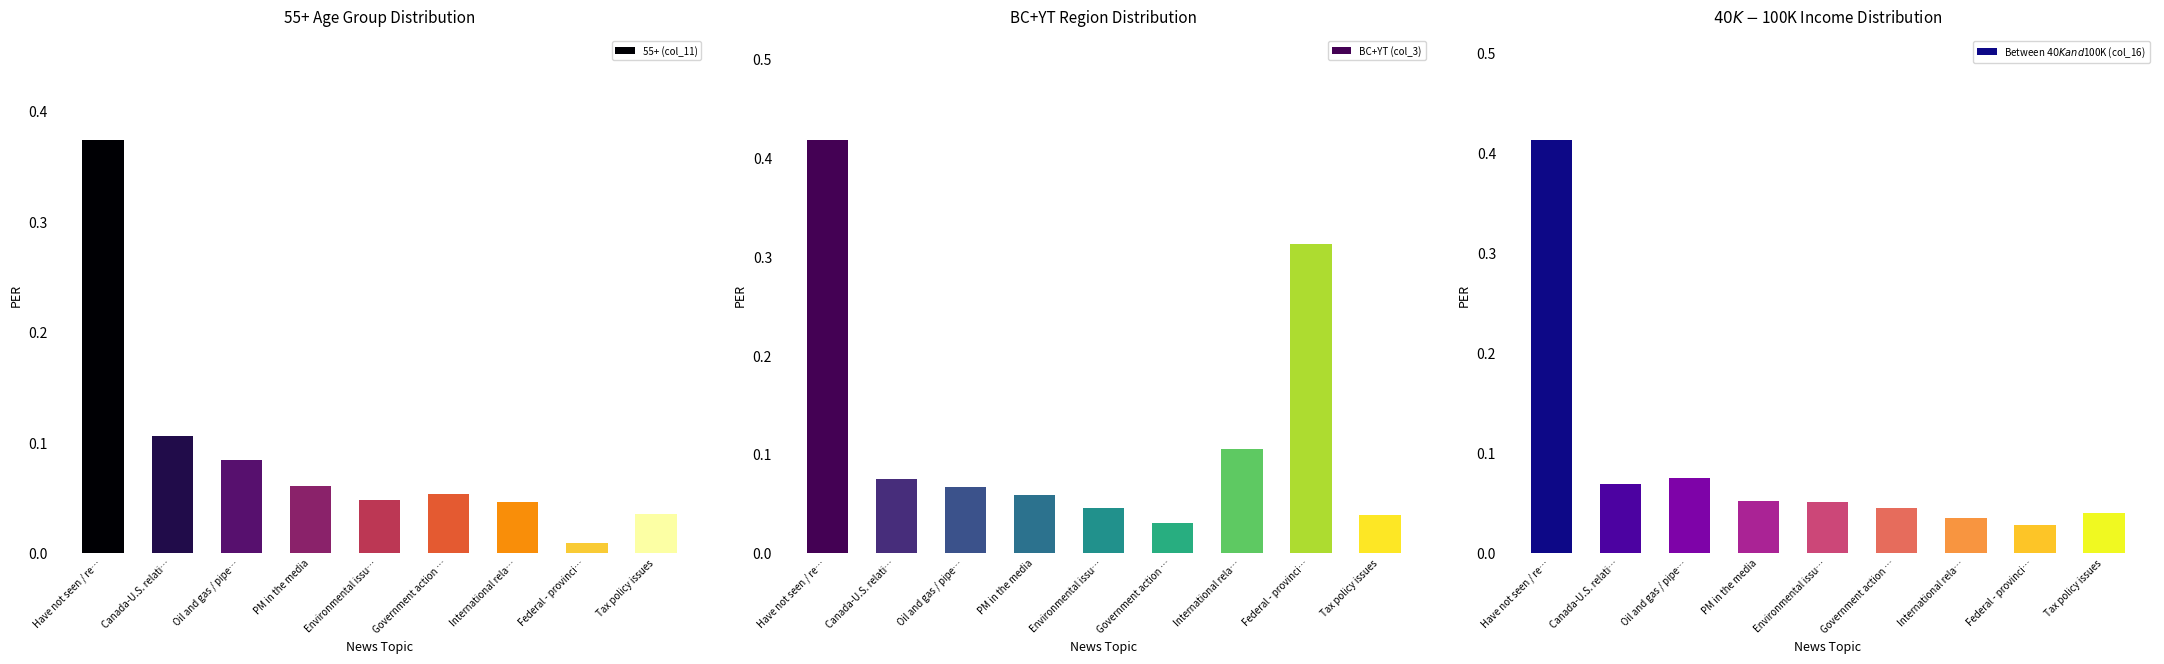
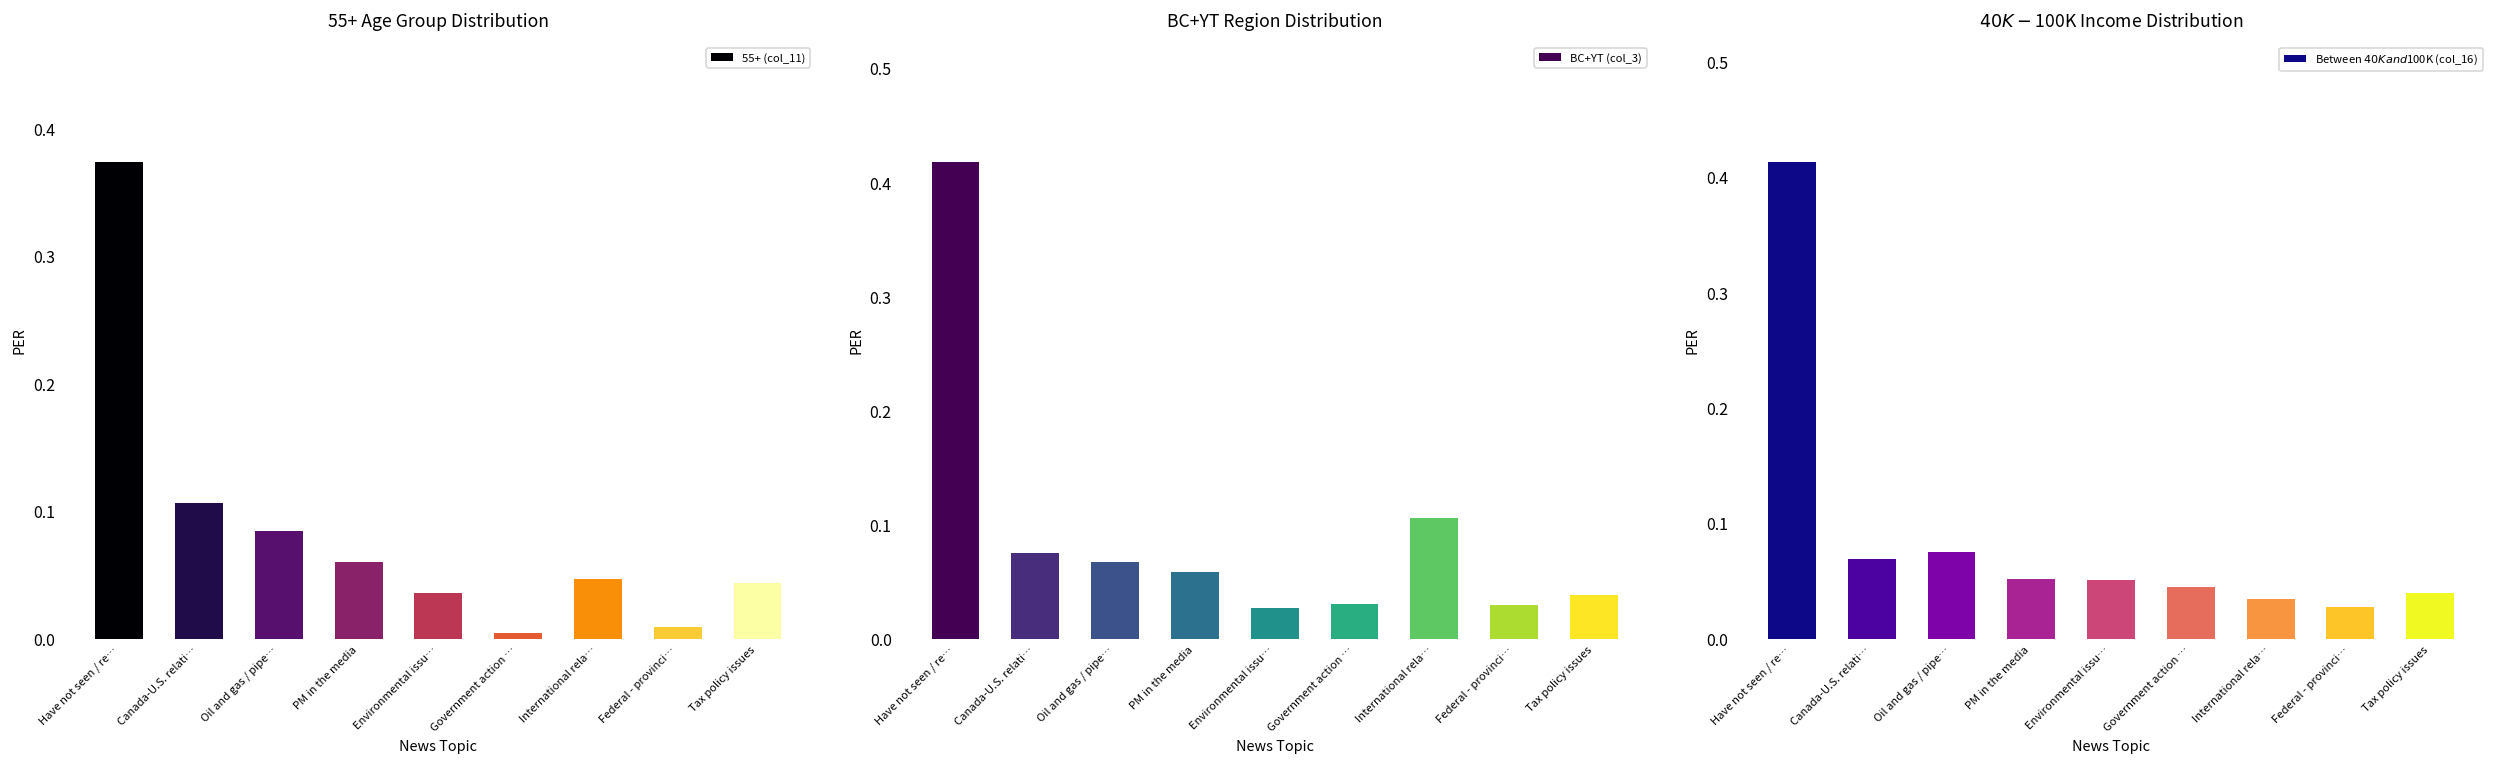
  {
    "55+ Age Group Distribution": {
      "Have not seen / re…": 0.374,
      "Canada-U.S. relati…": 0.106,
      "Oil and gas / pipe…": 0.085,
      "PM in the media": 0.061,
-     "Environmental issu…": 0.048,
-     "Government action …": 0.053,
+     "Environmental issu…": 0.036,
+     "Government action …": 0.005,
      "International rela…": 0.047,
      "Federal - provinci…": 0.009,
-     "Tax policy issues": 0.035
+     "Tax policy issues": 0.044
    },
    "BC+YT Region Distribution": {
      "Have not seen / re…": 0.42,
      "Canada-U.S. relati…": 0.08,
      "Oil and gas / pipe…": 0.07,
      "PM in the media": 0.06,
-     "Environmental issu…": 0.05,
+     "Environmental issu…": 0.03,
      "Government action …": 0.03,
      "International rela…": 0.11,
-     "Federal - provinci…": 0.31,
+     "Federal - provinci…": 0.03,
      "Tax policy issues": 0.04
    }
  }
